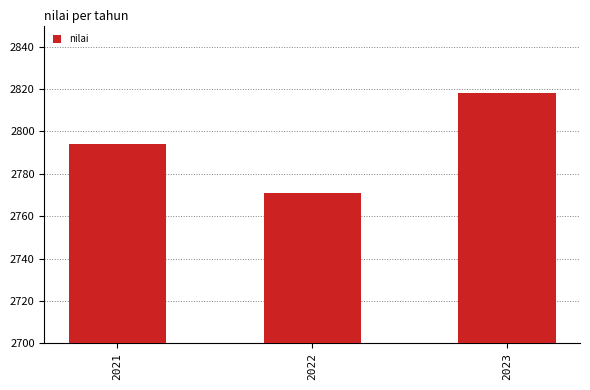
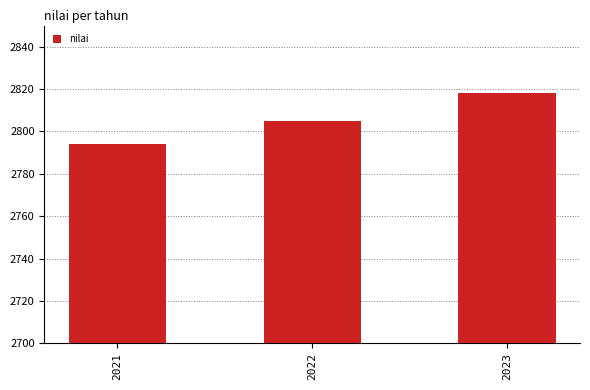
  {
    "2021": 2794,
-   "2022": 2771,
+   "2022": 2805,
    "2023": 2818
  }
